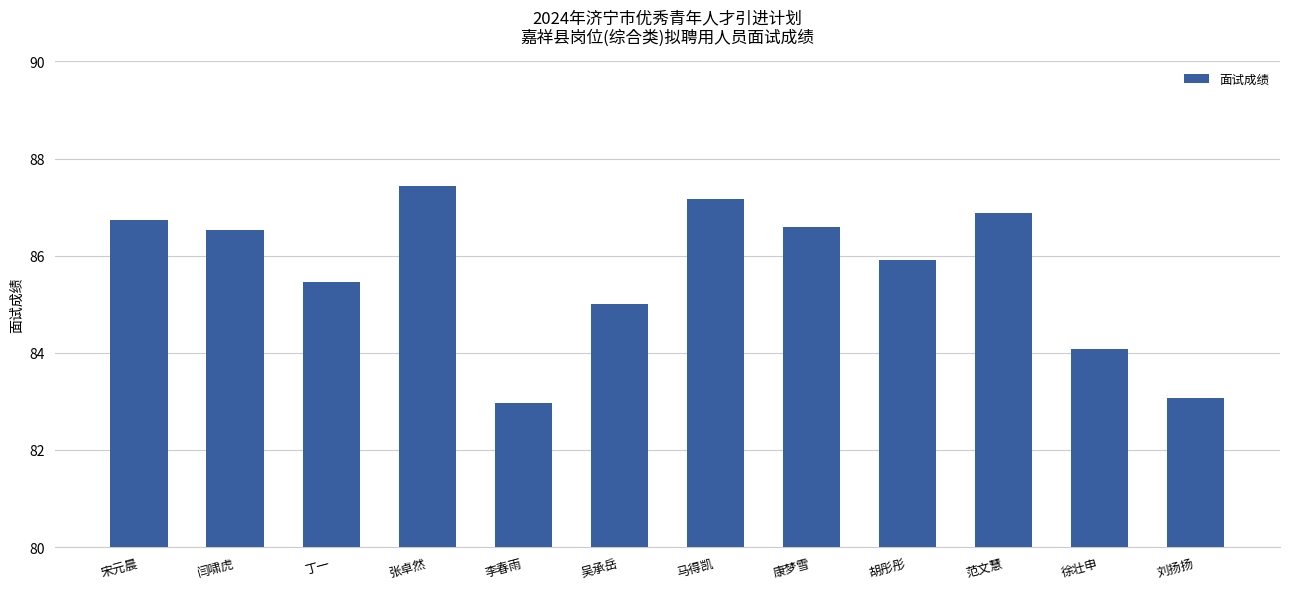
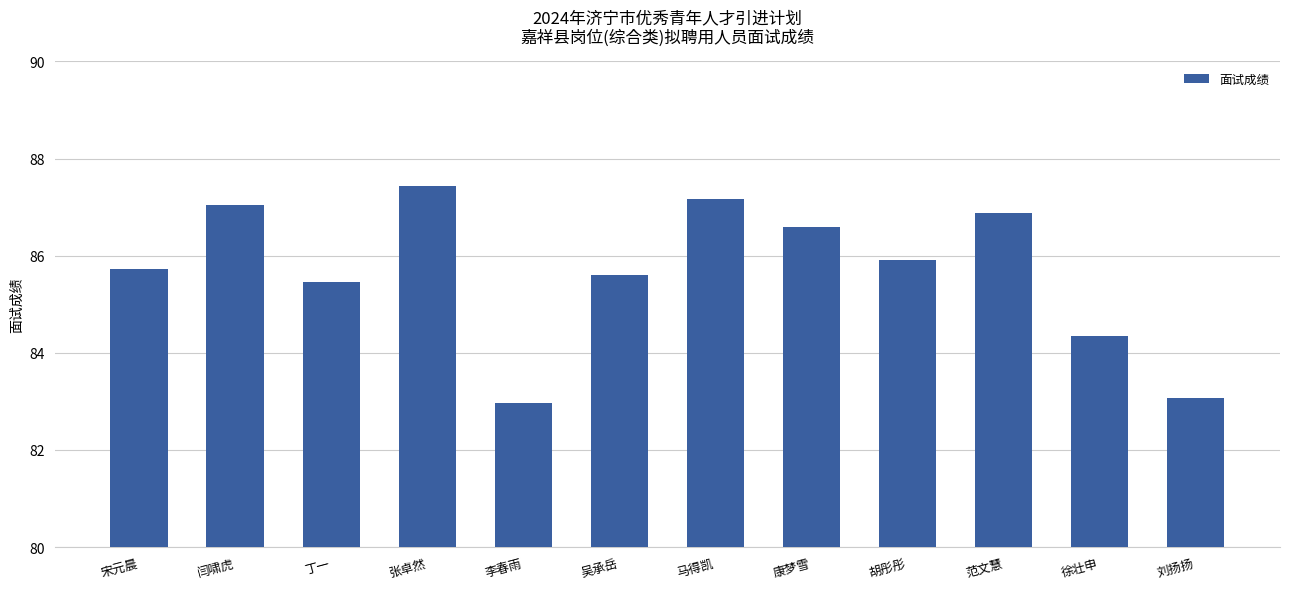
  {
-   "宋元晨": 86.7,
-   "闫啸虎": 86.5,
+   "宋元晨": 85.7,
+   "闫啸虎": 87.1,
    "丁一": 85.5,
    "张卓然": 87.4,
    "李春雨": 83.0,
-   "吴承岳": 85.0,
+   "吴承岳": 85.6,
    "马得凯": 87.2,
    "康梦雪": 86.6,
    "胡彤彤": 85.9,
    "范文慧": 86.9,
-   "徐壮申": 84.1,
+   "徐壮申": 84.4,
    "刘扬扬": 83.1
  }
